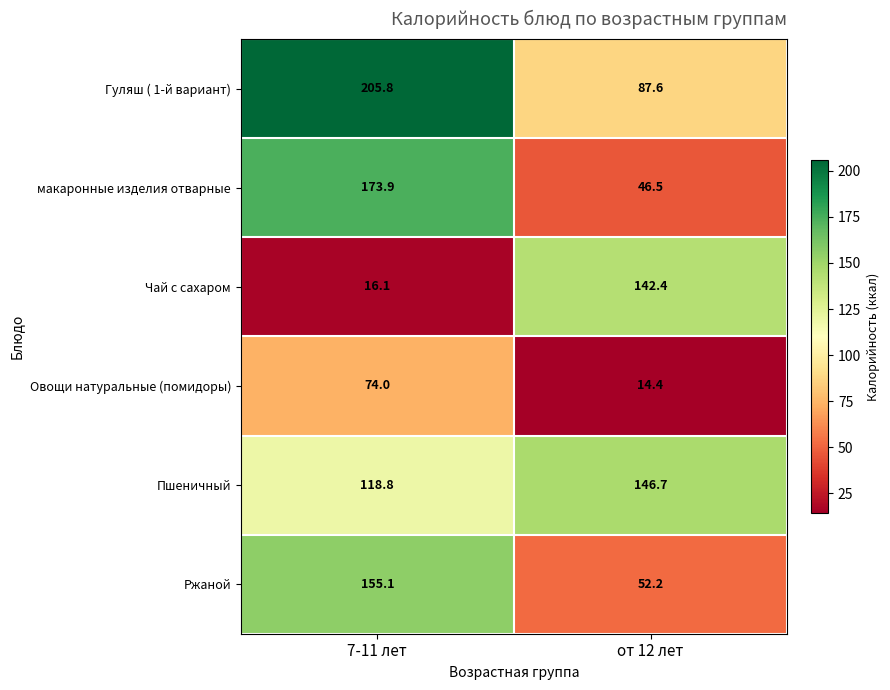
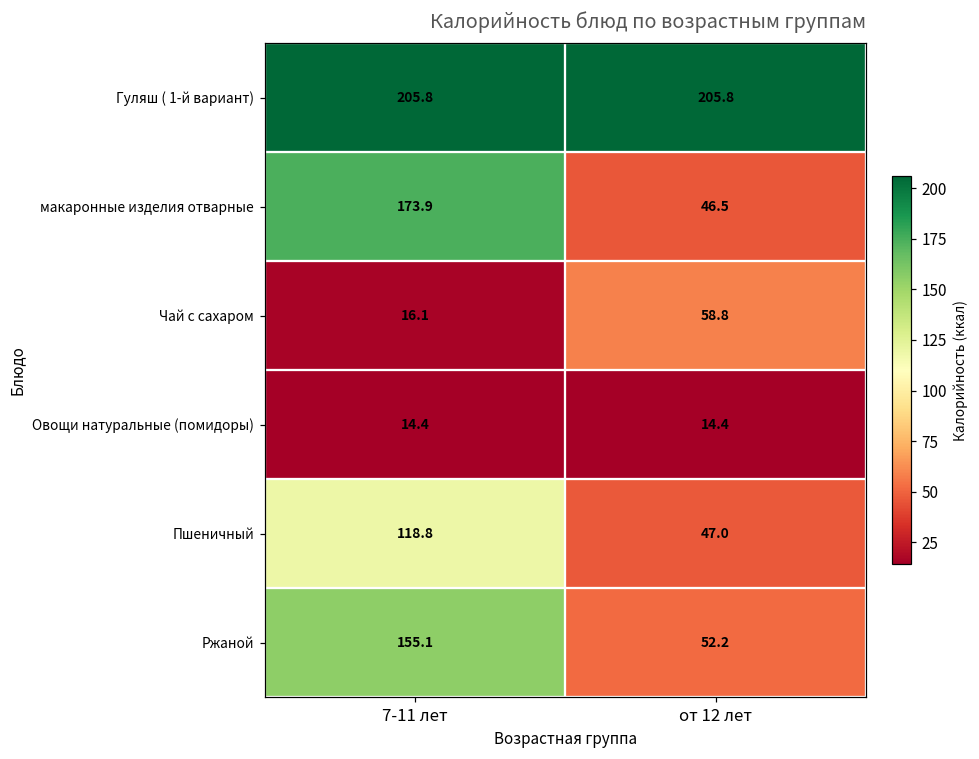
  {
    "Гуляш ( 1-й вариант)": {
      "7-11 лет": 205.8,
-     "от 12 лет": 87.6
+     "от 12 лет": 205.8
    },
    "макаронные изделия отварные": {
      "7-11 лет": 173.9,
      "от 12 лет": 46.5
    },
    "Чай с сахаром": {
      "7-11 лет": 16.1,
-     "от 12 лет": 142.4
+     "от 12 лет": 58.8
    },
    "Овощи натуральные (помидоры)": {
-     "7-11 лет": 74.0,
+     "7-11 лет": 14.4,
      "от 12 лет": 14.4
    },
    "Пшеничный": {
      "7-11 лет": 118.8,
-     "от 12 лет": 146.7
+     "от 12 лет": 47.0
    },
    "Ржаной": {
      "7-11 лет": 155.1,
      "от 12 лет": 52.2
    }
  }
